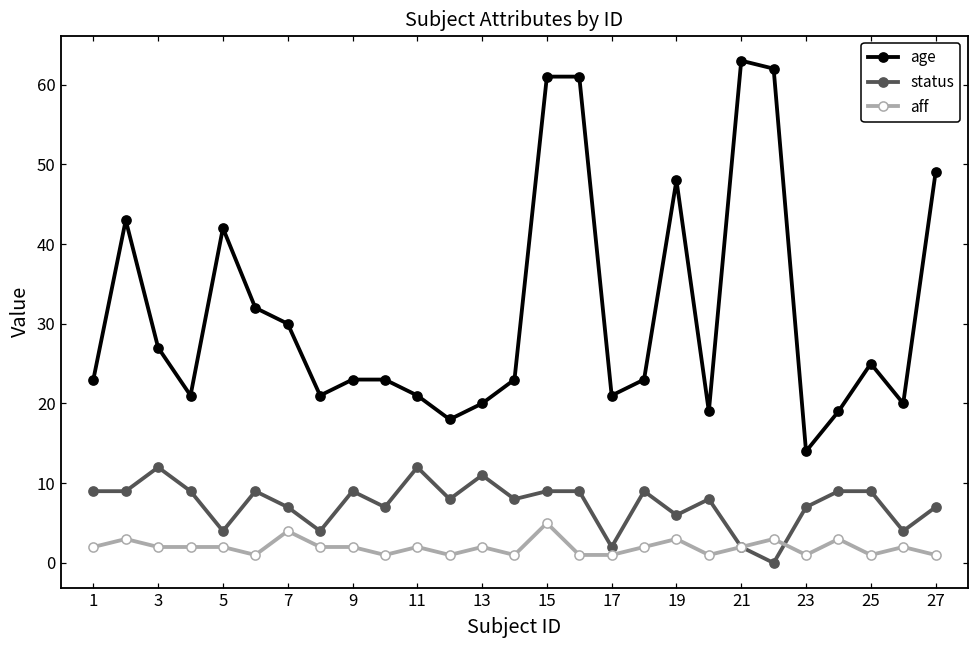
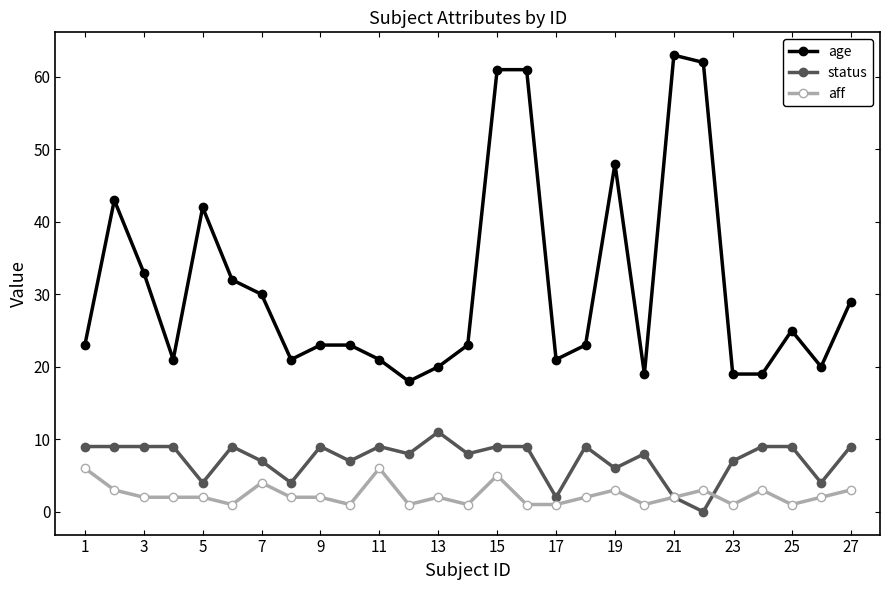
  {
    "age": {
      "1": 23,
-     "3": 27,
+     "3": 33,
      "5": 42,
      "7": 30,
      "9": 23,
      "11": 21,
      "13": 20,
      "15": 61,
      "17": 21,
      "19": 48,
      "21": 63,
-     "23": 14,
+     "23": 19,
      "25": 25,
-     "27": 49
+     "27": 29
    },
    "status": {
      "1": 9,
-     "3": 12,
+     "3": 9,
      "5": 4,
      "7": 7,
      "9": 9,
-     "11": 12,
+     "11": 9,
      "13": 11,
      "15": 9,
      "17": 2,
      "19": 6,
      "23": 7,
      "25": 9,
-     "27": 7
+     "27": 9
    },
    "aff": {
-     "1": 2,
+     "1": 6,
      "3": 2,
      "5": 2,
      "7": 4,
      "9": 2,
-     "11": 2,
+     "11": 6,
      "13": 2,
      "15": 5,
      "17": 1,
      "19": 3,
      "23": 1,
      "25": 1,
-     "27": 1
+     "27": 3
    }
  }
